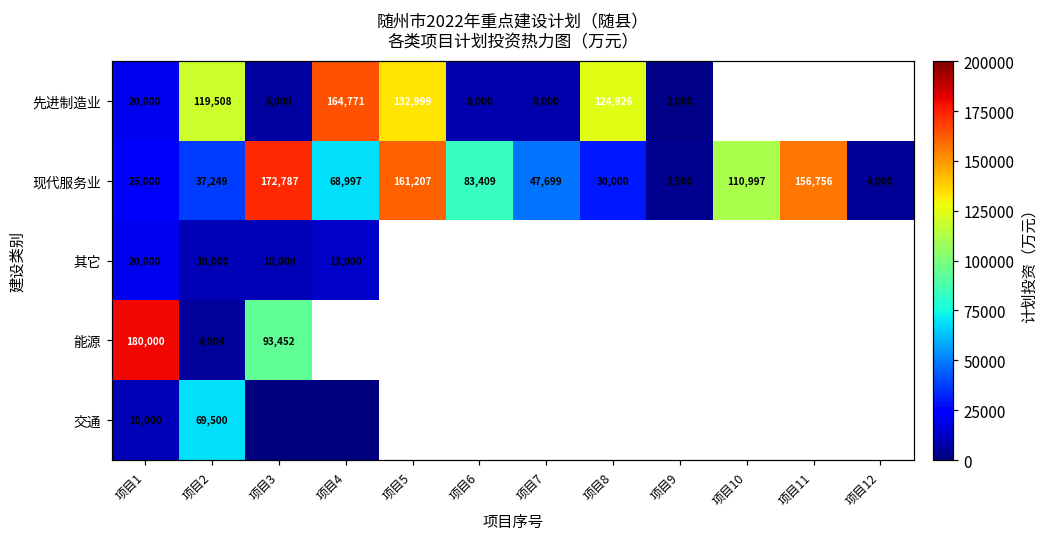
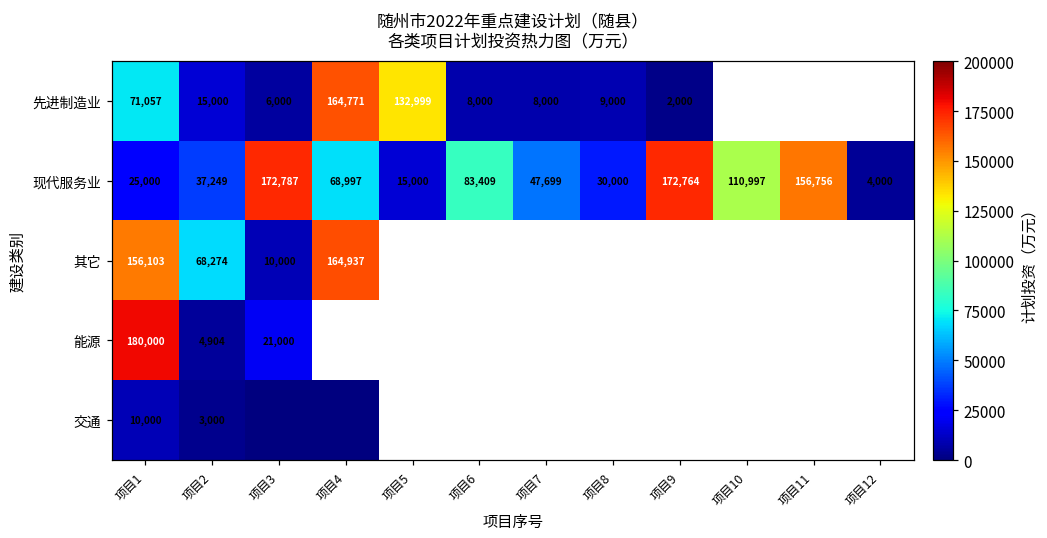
  {
    "先进制造业": {
-     "项目1": "20,000",
-     "项目2": "119,508",
+     "项目1": "71,057",
+     "项目2": "15,000",
      "项目3": "6,000",
      "项目4": "164,771",
      "项目5": "132,999",
      "项目6": "8,000",
      "项目7": "8,000",
-     "项目8": "124,926",
+     "项目8": "9,000",
      "项目9": "2,000"
    },
    "现代服务业": {
      "项目1": "25,000",
      "项目2": "37,249",
      "项目3": "172,787",
      "项目4": "68,997",
-     "项目5": "161,207",
+     "项目5": "15,000",
      "项目6": "83,409",
      "项目7": "47,699",
      "项目8": "30,000",
-     "项目9": "3,500",
+     "项目9": "172,764",
      "项目10": "110,997",
      "项目11": "156,756",
      "项目12": "4,000"
    },
    "其它": {
-     "项目1": "20,000",
-     "项目2": "10,000",
+     "项目1": "156,103",
+     "项目2": "68,274",
      "项目3": "10,000",
-     "项目4": "13,000"
+     "项目4": "164,937"
    },
    "能源": {
      "项目1": "180,000",
      "项目2": "4,904",
-     "项目3": "93,452"
+     "项目3": "21,000"
    },
    "交通": {
      "项目1": "10,000",
-     "项目2": "69,500"
+     "项目2": "3,000"
    }
  }
